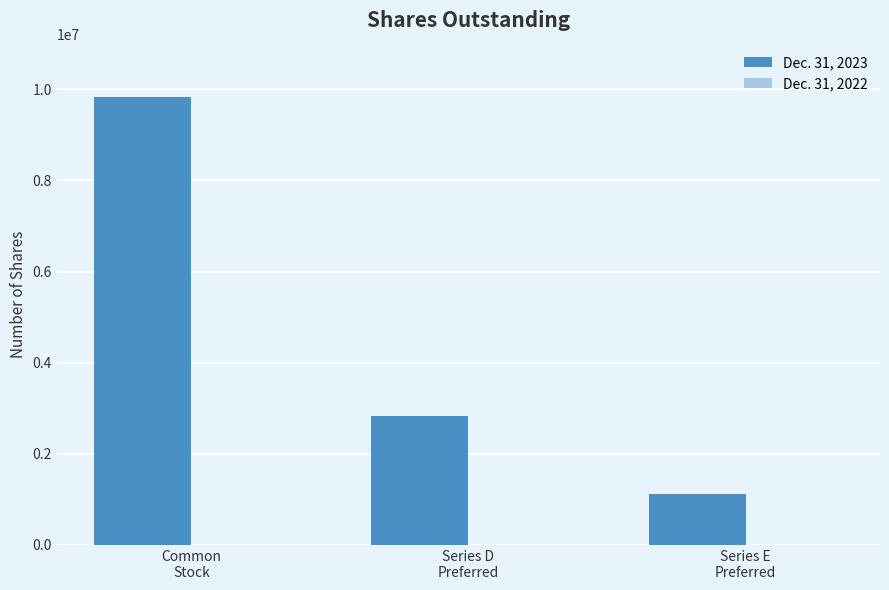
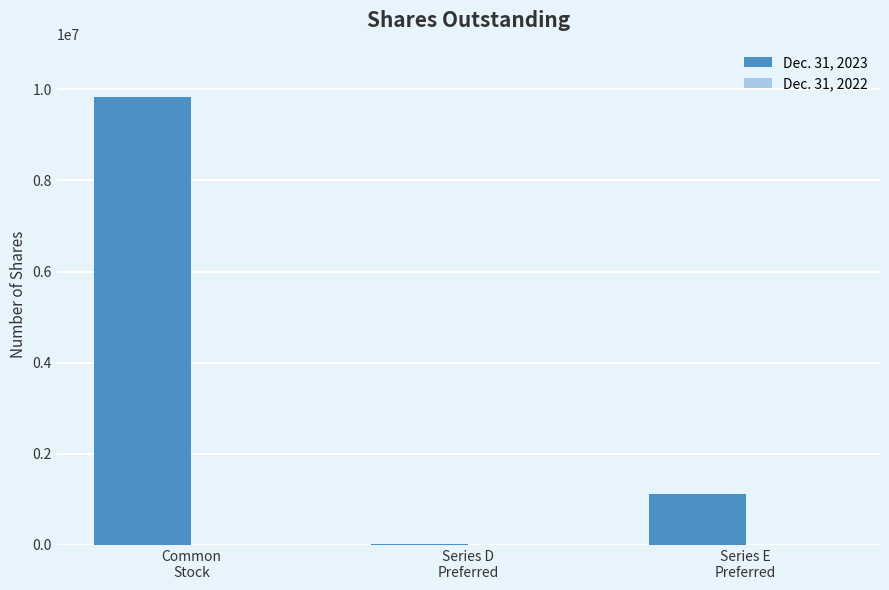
  {
    "Dec. 31, 2023": {
      "Common Stock": 9800000,
-     "Series D Preferred": 2800000,
+     "Series D Preferred": 0,
      "Series E Preferred": 1100000
    },
    "Dec. 31, 2022": {
      "Common Stock": 0,
      "Series D Preferred": 0,
      "Series E Preferred": 0
    }
  }
